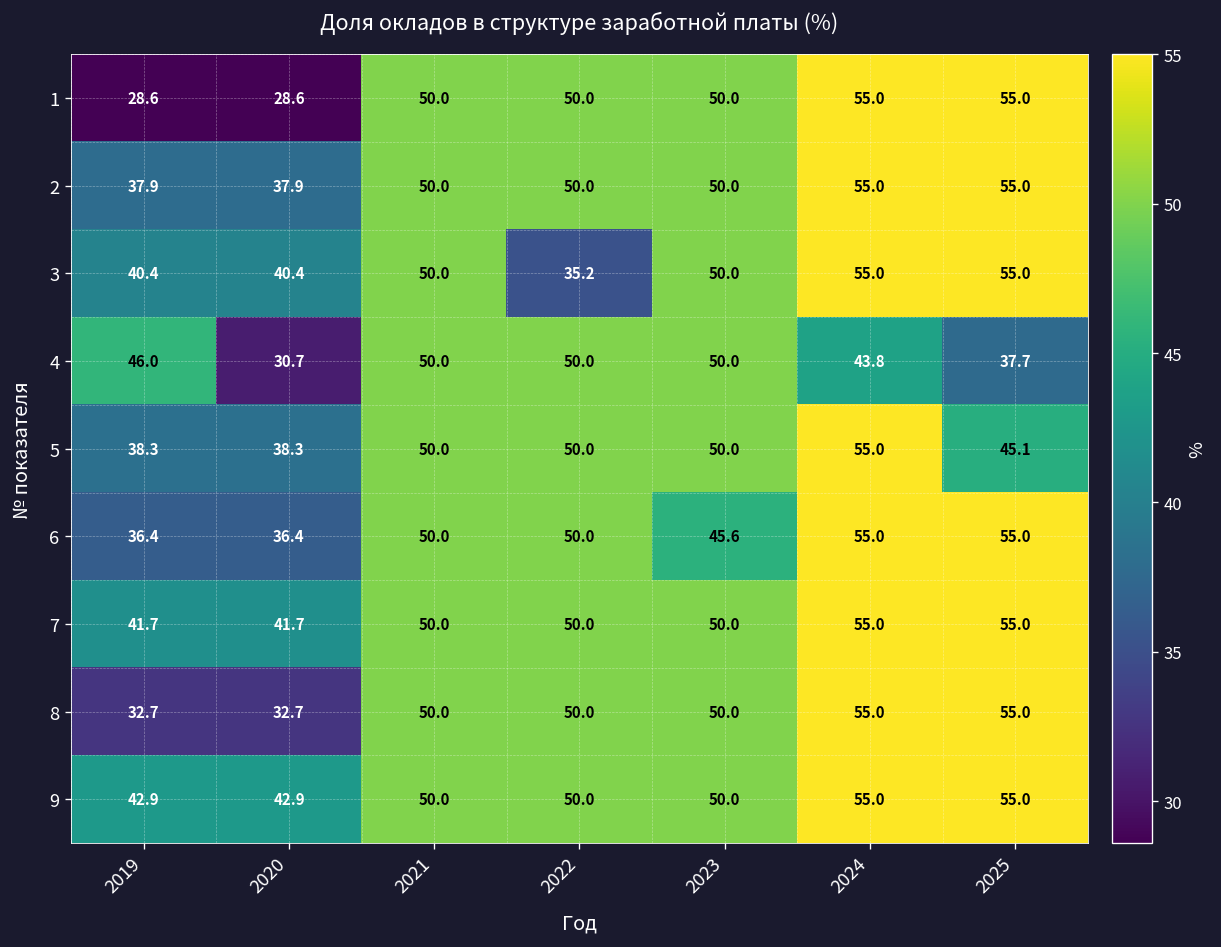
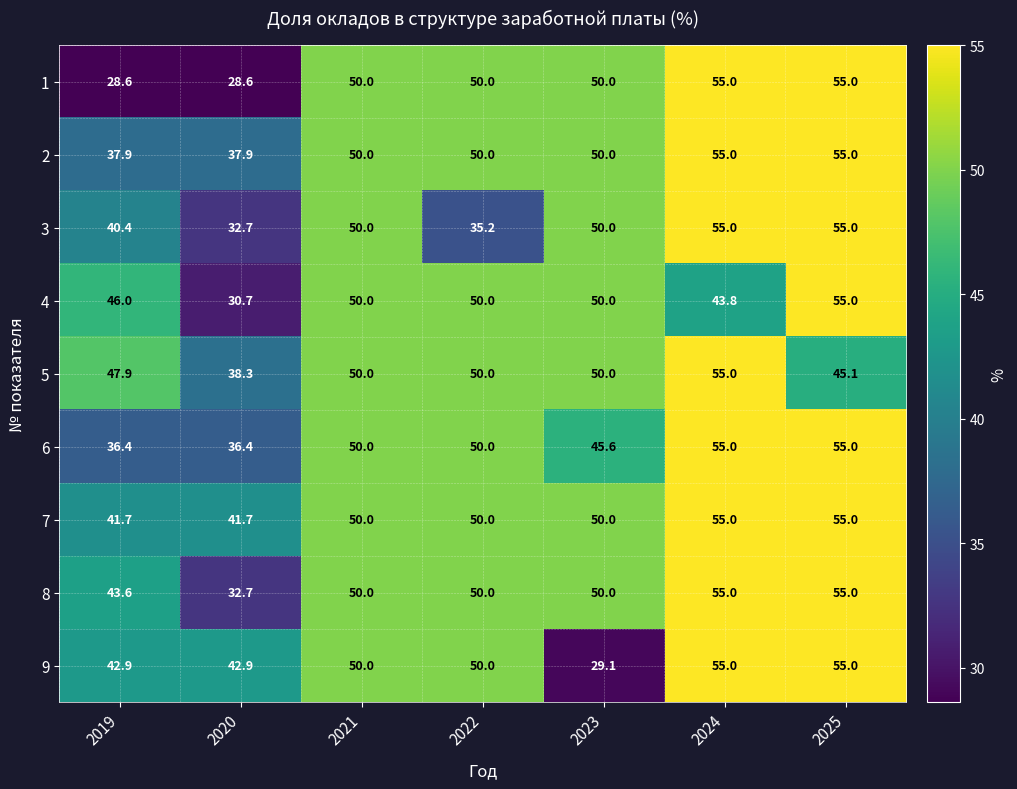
  {
    "1": {
      "2019": 28.6,
      "2020": 28.6,
      "2021": 50.0,
      "2022": 50.0,
      "2023": 50.0,
      "2024": 55.0,
      "2025": 55.0
    },
    "2": {
      "2019": 37.9,
      "2020": 37.9,
      "2021": 50.0,
      "2022": 50.0,
      "2023": 50.0,
      "2024": 55.0,
      "2025": 55.0
    },
    "3": {
      "2019": 40.4,
-     "2020": 40.4,
+     "2020": 32.7,
      "2021": 50.0,
      "2022": 35.2,
      "2023": 50.0,
      "2024": 55.0,
      "2025": 55.0
    },
    "4": {
      "2019": 46.0,
      "2020": 30.7,
      "2021": 50.0,
      "2022": 50.0,
      "2023": 50.0,
      "2024": 43.8,
-     "2025": 37.7
+     "2025": 55.0
    },
    "5": {
-     "2019": 38.3,
+     "2019": 47.9,
      "2020": 38.3,
      "2021": 50.0,
      "2022": 50.0,
      "2023": 50.0,
      "2024": 55.0,
      "2025": 45.1
    },
    "6": {
      "2019": 36.4,
      "2020": 36.4,
      "2021": 50.0,
      "2022": 50.0,
      "2023": 45.6,
      "2024": 55.0,
      "2025": 55.0
    },
    "7": {
      "2019": 41.7,
      "2020": 41.7,
      "2021": 50.0,
      "2022": 50.0,
      "2023": 50.0,
      "2024": 55.0,
      "2025": 55.0
    },
    "8": {
-     "2019": 32.7,
+     "2019": 43.6,
      "2020": 32.7,
      "2021": 50.0,
      "2022": 50.0,
      "2023": 50.0,
      "2024": 55.0,
      "2025": 55.0
    },
    "9": {
      "2019": 42.9,
      "2020": 42.9,
      "2021": 50.0,
      "2022": 50.0,
-     "2023": 50.0,
+     "2023": 29.1,
      "2024": 55.0,
      "2025": 55.0
    }
  }
